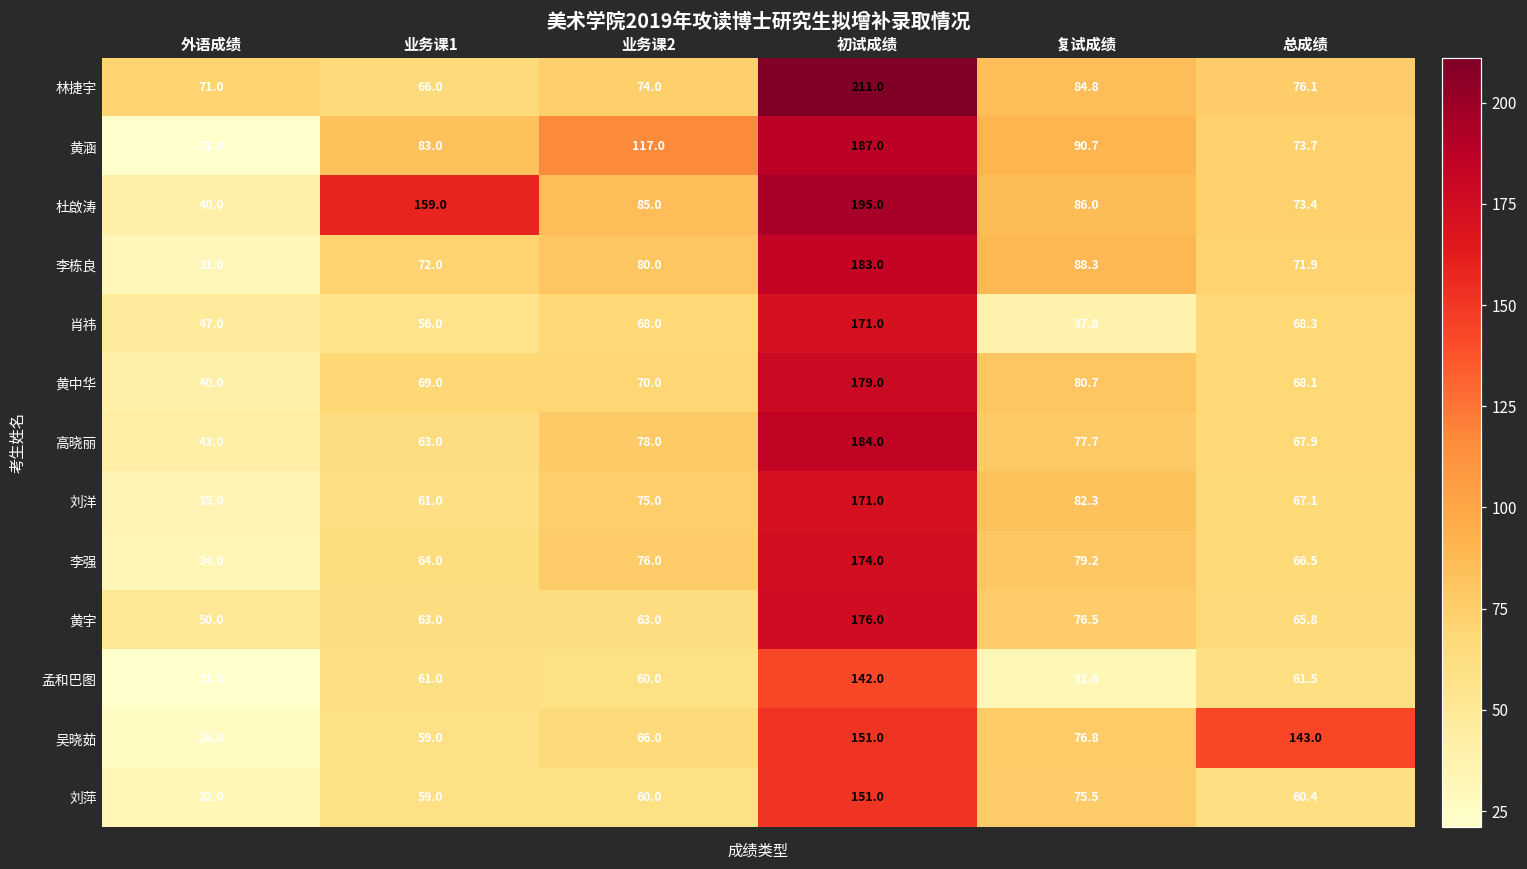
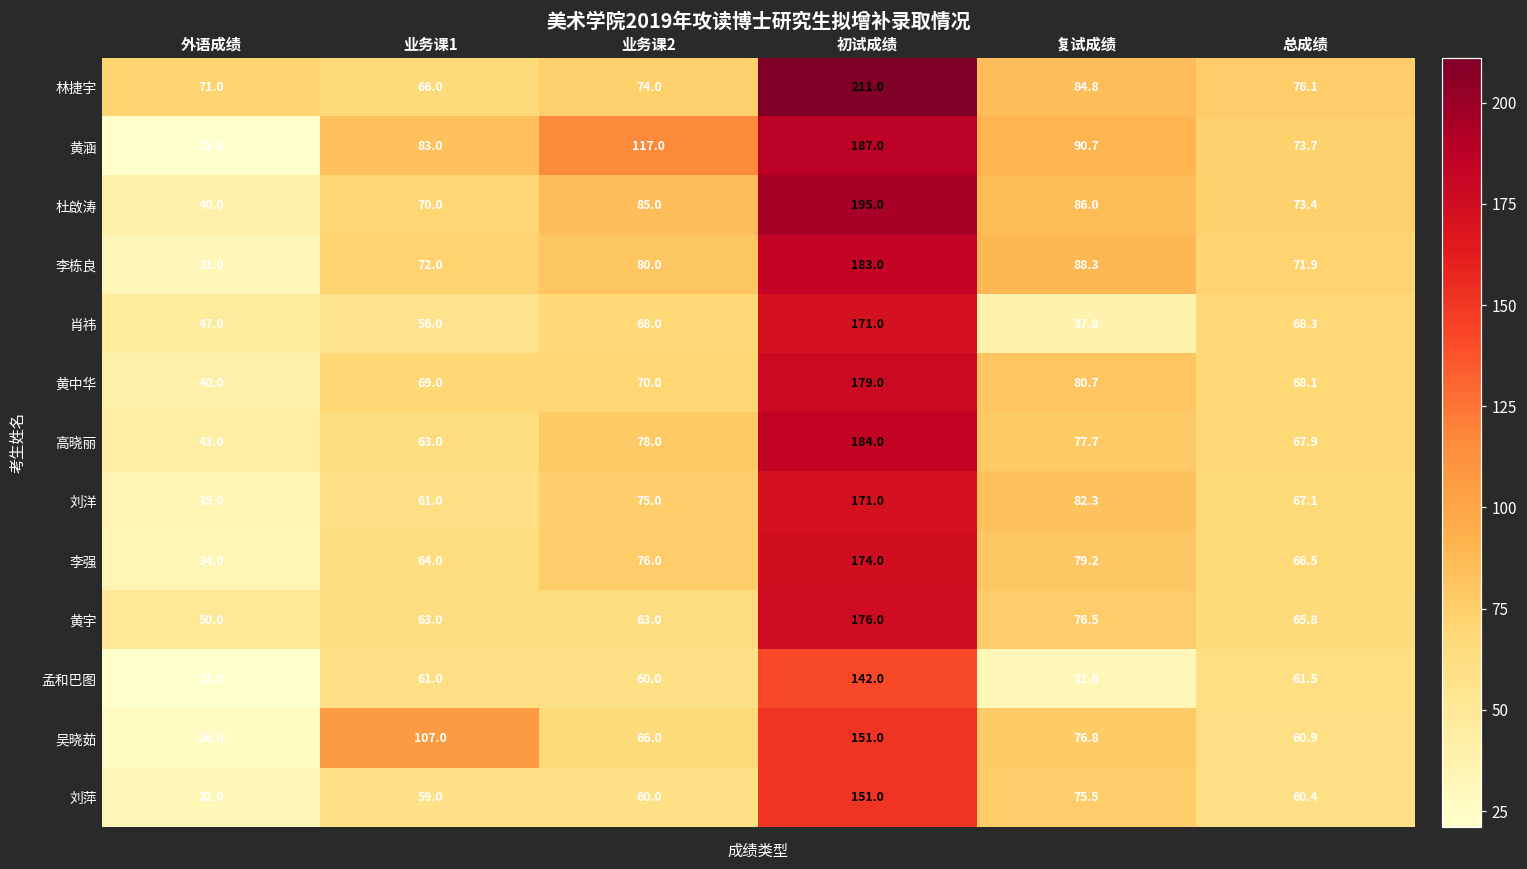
  {
    "林捷宇": {
      "外语成绩": 71.0,
      "业务课1": 66.0,
      "业务课2": 74.0,
      "初试成绩": 211.0,
      "复试成绩": 84.8,
      "总成绩": 76.1
    },
    "黄涵": {
      "外语成绩": 21.0,
      "业务课1": 83.0,
      "业务课2": 117.0,
      "初试成绩": 187.0,
      "复试成绩": 90.7,
      "总成绩": 73.7
    },
    "杜啟涛": {
      "外语成绩": 40.0,
-     "业务课1": 159.0,
+     "业务课1": 70.0,
      "业务课2": 85.0,
      "初试成绩": 195.0,
      "复试成绩": 86.0,
      "总成绩": 73.4
    },
    "李栋良": {
      "外语成绩": 31.0,
      "业务课1": 72.0,
      "业务课2": 80.0,
      "初试成绩": 183.0,
      "复试成绩": 88.3,
      "总成绩": 71.9
    },
    "肖祎": {
      "外语成绩": 47.0,
      "业务课1": 56.0,
      "业务课2": 68.0,
      "初试成绩": 171.0,
      "复试成绩": 37.8,
      "总成绩": 68.3
    },
    "黄中华": {
      "外语成绩": 40.0,
      "业务课1": 69.0,
      "业务课2": 70.0,
      "初试成绩": 179.0,
      "复试成绩": 80.7,
      "总成绩": 68.1
    },
    "高晓丽": {
      "外语成绩": 43.0,
      "业务课1": 63.0,
      "业务课2": 78.0,
      "初试成绩": 184.0,
      "复试成绩": 77.7,
      "总成绩": 67.9
    },
    "刘洋": {
      "外语成绩": 35.0,
      "业务课1": 61.0,
      "业务课2": 75.0,
      "初试成绩": 171.0,
      "复试成绩": 82.3,
      "总成绩": 67.1
    },
    "李强": {
      "外语成绩": 34.0,
      "业务课1": 64.0,
      "业务课2": 76.0,
      "初试成绩": 174.0,
      "复试成绩": 79.2,
      "总成绩": 66.5
    },
    "黄宇": {
      "外语成绩": 50.0,
      "业务课1": 63.0,
      "业务课2": 63.0,
      "初试成绩": 176.0,
      "复试成绩": 76.5,
      "总成绩": 65.8
    },
    "孟和巴图": {
      "外语成绩": 21.0,
      "业务课1": 61.0,
      "业务课2": 60.0,
      "初试成绩": 142.0,
      "复试成绩": 31.6,
      "总成绩": 61.5
    },
    "吴晓茹": {
      "外语成绩": 26.0,
-     "业务课1": 59.0,
+     "业务课1": 107.0,
      "业务课2": 66.0,
      "初试成绩": 151.0,
      "复试成绩": 76.8,
-     "总成绩": 143.0
+     "总成绩": 60.9
    },
    "刘萍": {
      "外语成绩": 32.0,
      "业务课1": 59.0,
      "业务课2": 60.0,
      "初试成绩": 151.0,
      "复试成绩": 75.5,
      "总成绩": 60.4
    }
  }
